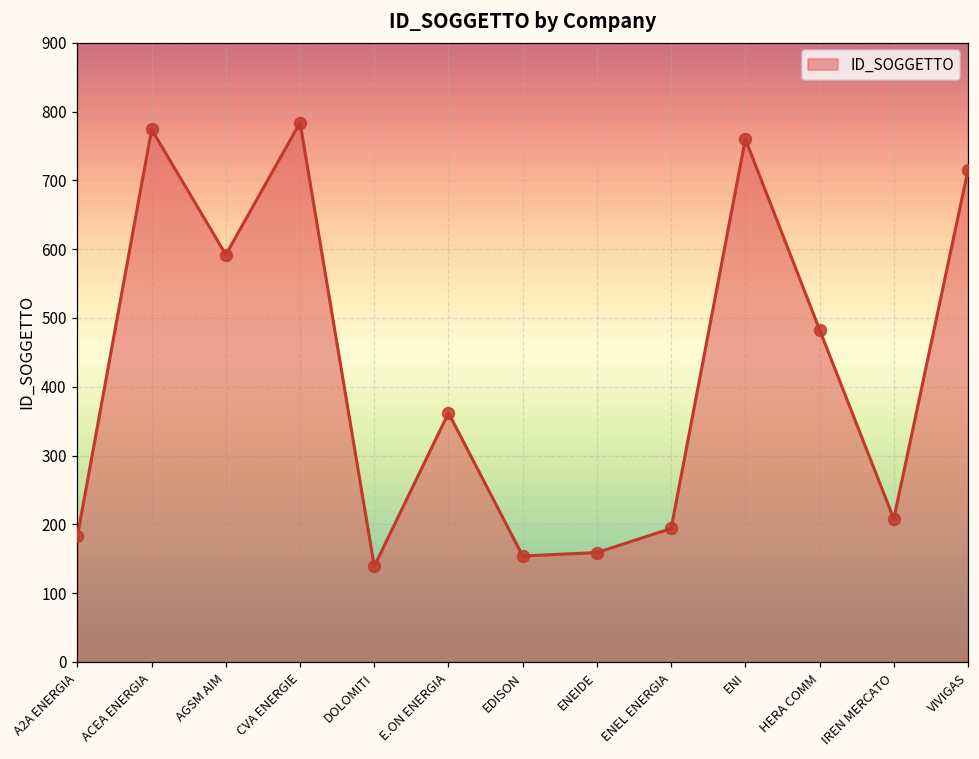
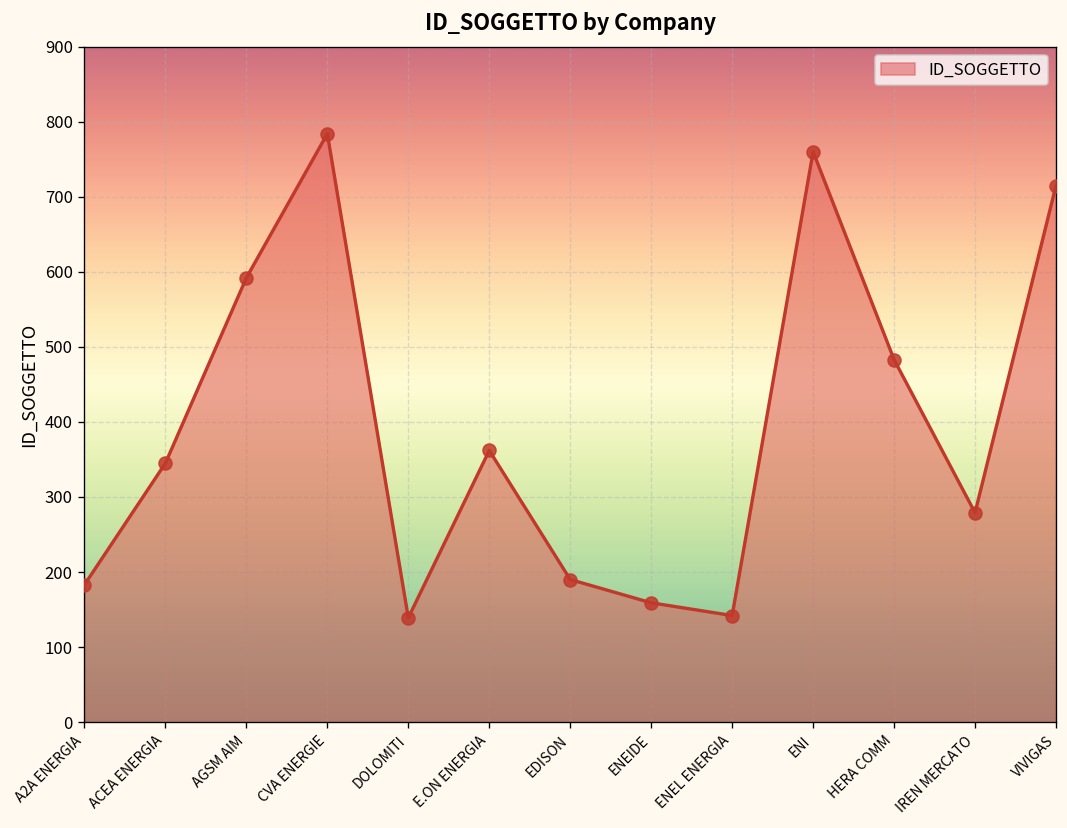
  {
    "A2A ENERGIA": 180,
-   "ACEA ENERGIA": 770,
+   "ACEA ENERGIA": 350,
    "AGSM AIM": 590,
    "CVA ENERGIE": 780,
    "DOLOMITI": 140,
    "E.ON ENERGIA": 360,
-   "EDISON": 150,
+   "EDISON": 190,
    "ENEIDE": 160,
-   "ENEL ENERGIA": 190,
+   "ENEL ENERGIA": 140,
    "ENI": 760,
    "HERA COMM": 480,
-   "IREN MERCATO": 210,
+   "IREN MERCATO": 280,
    "VIVIGAS": 720
  }
